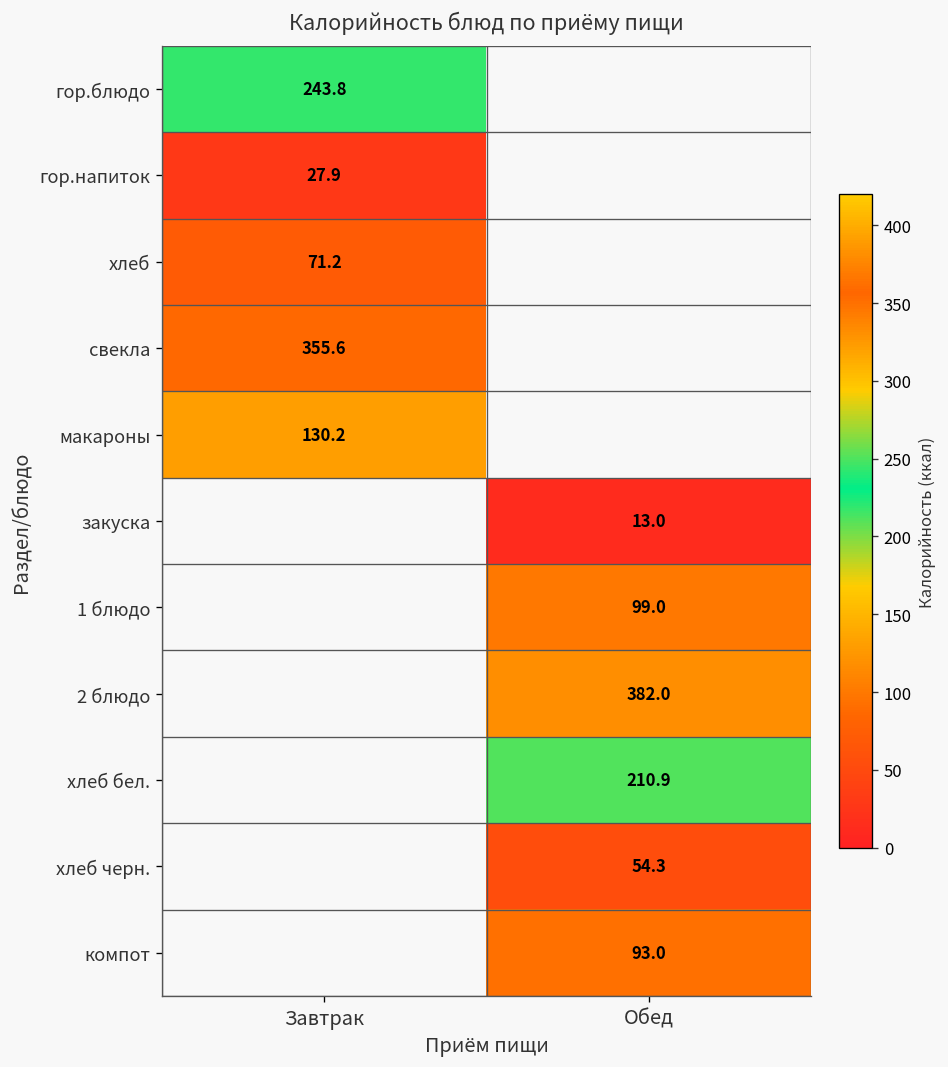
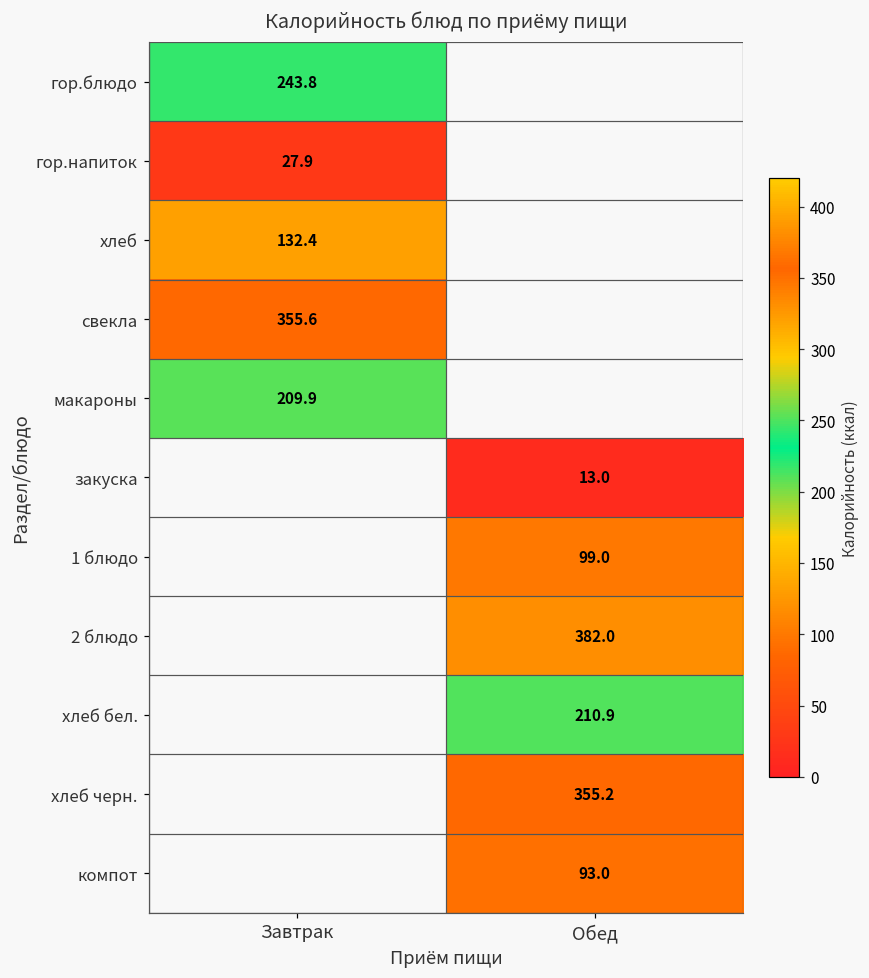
  {
    "гор.блюдо": {
      "Завтрак": 243.8
    },
    "гор.напиток": {
      "Завтрак": 27.9
    },
    "хлеб": {
-     "Завтрак": 71.2
+     "Завтрак": 132.4
    },
    "свекла": {
      "Завтрак": 355.6
    },
    "макароны": {
-     "Завтрак": 130.2
+     "Завтрак": 209.9
    },
    "закуска": {
      "Обед": 13.0
    },
    "1 блюдо": {
      "Обед": 99.0
    },
    "2 блюдо": {
      "Обед": 382.0
    },
    "хлеб бел.": {
      "Обед": 210.9
    },
    "хлеб черн.": {
-     "Обед": 54.3
+     "Обед": 355.2
    },
    "компот": {
      "Обед": 93.0
    }
  }
